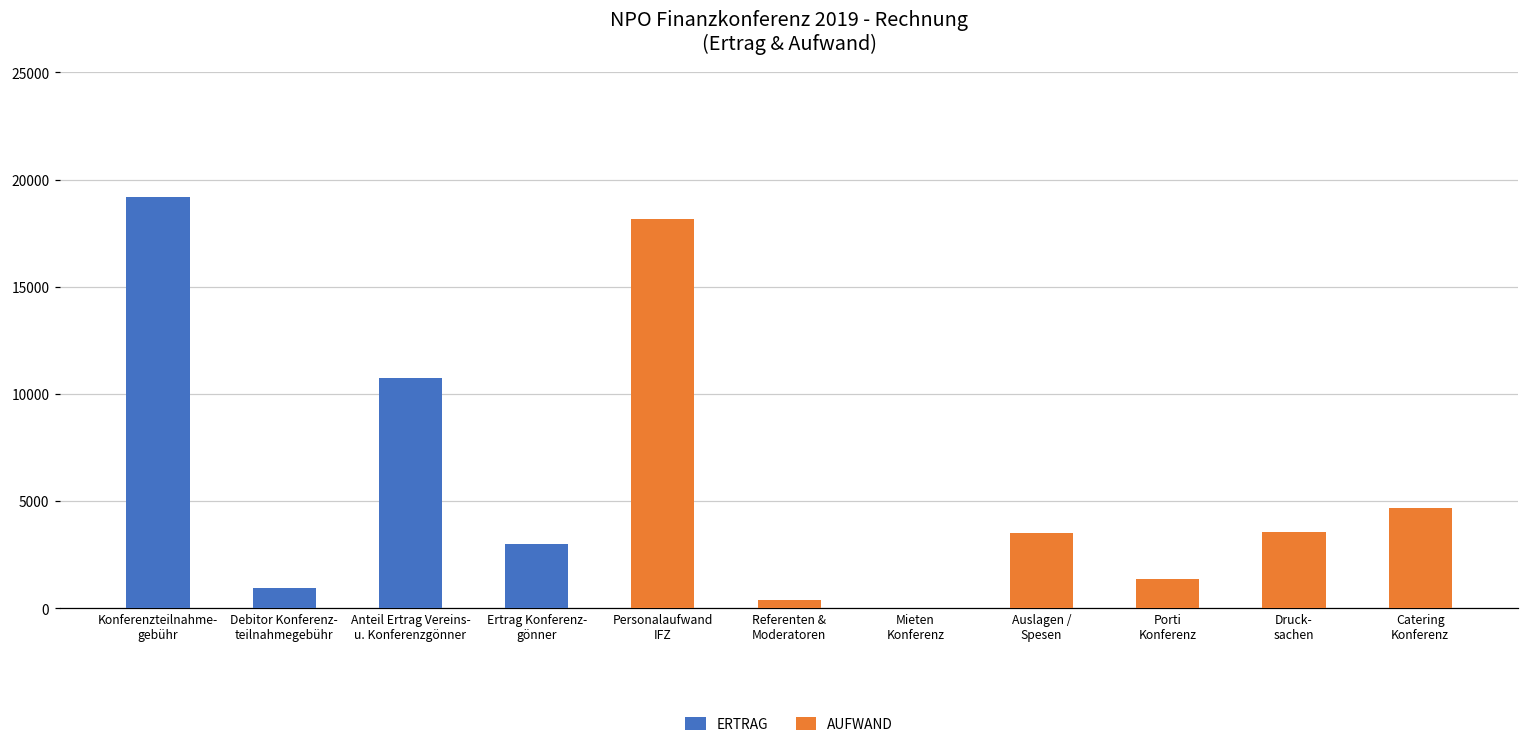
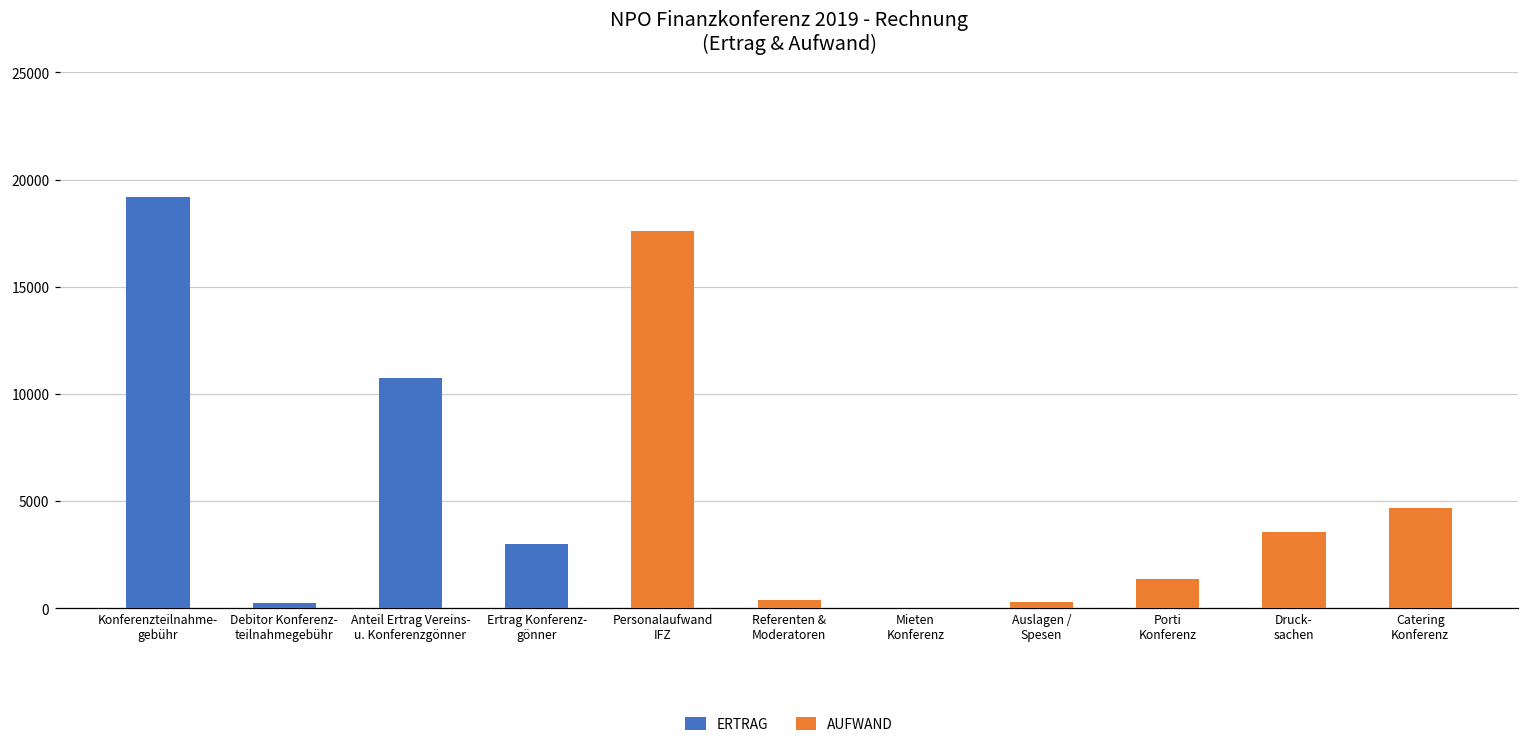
  {
    "ERTRAG": {
      "Konferenzteilnahme- gebühr": 19200,
-     "Debitor Konferenz- teilnahmegebühr": 1000,
+     "Debitor Konferenz- teilnahmegebühr": 300,
      "Anteil Ertrag Vereins- u. Konferenzgönner": 10800,
      "Ertrag Konferenz- gönner": 3000,
      "Personalaufwand IFZ": 0,
      "Referenten & Moderatoren": 0,
      "Mieten Konferenz": 0,
      "Auslagen / Spesen": 0,
      "Porti Konferenz": 0,
      "Druck- sachen": 0,
      "Catering Konferenz": 0
    },
    "AUFWAND": {
      "Konferenzteilnahme- gebühr": 0,
      "Debitor Konferenz- teilnahmegebühr": 0,
      "Anteil Ertrag Vereins- u. Konferenzgönner": 0,
      "Ertrag Konferenz- gönner": 0,
-     "Personalaufwand IFZ": 18200,
+     "Personalaufwand IFZ": 17600,
      "Referenten & Moderatoren": 400,
      "Mieten Konferenz": 0,
-     "Auslagen / Spesen": 3500,
+     "Auslagen / Spesen": 300,
      "Porti Konferenz": 1400,
      "Druck- sachen": 3600,
      "Catering Konferenz": 4700
    }
  }
